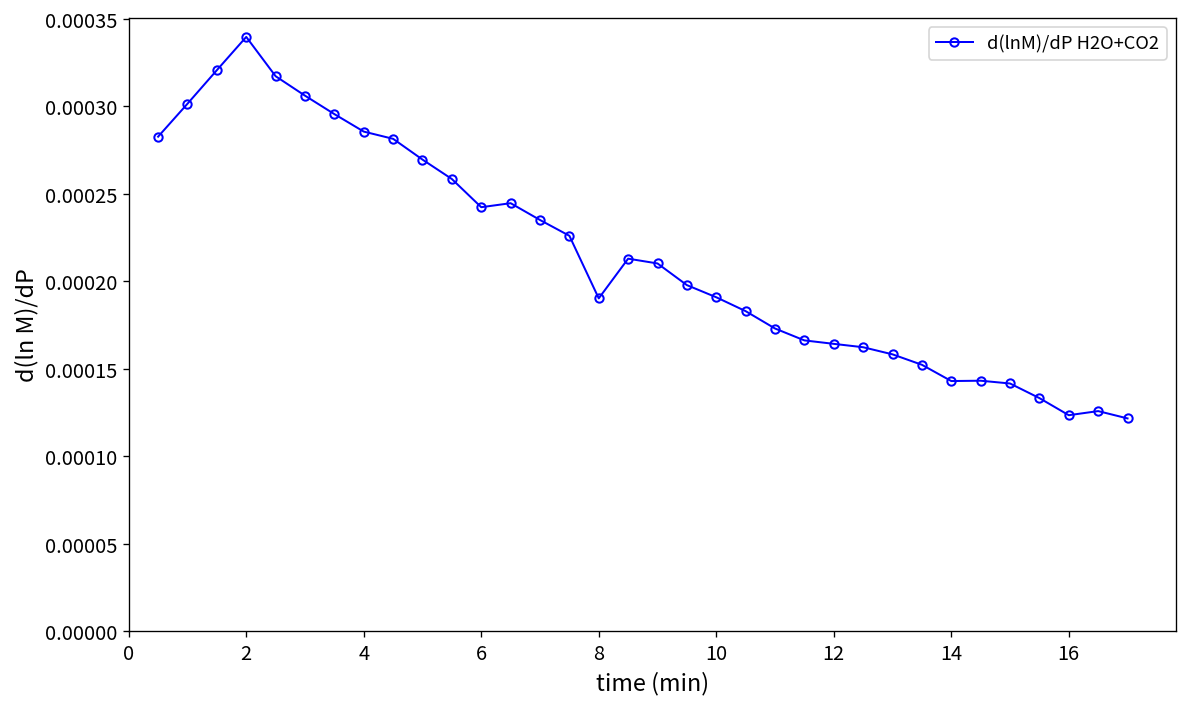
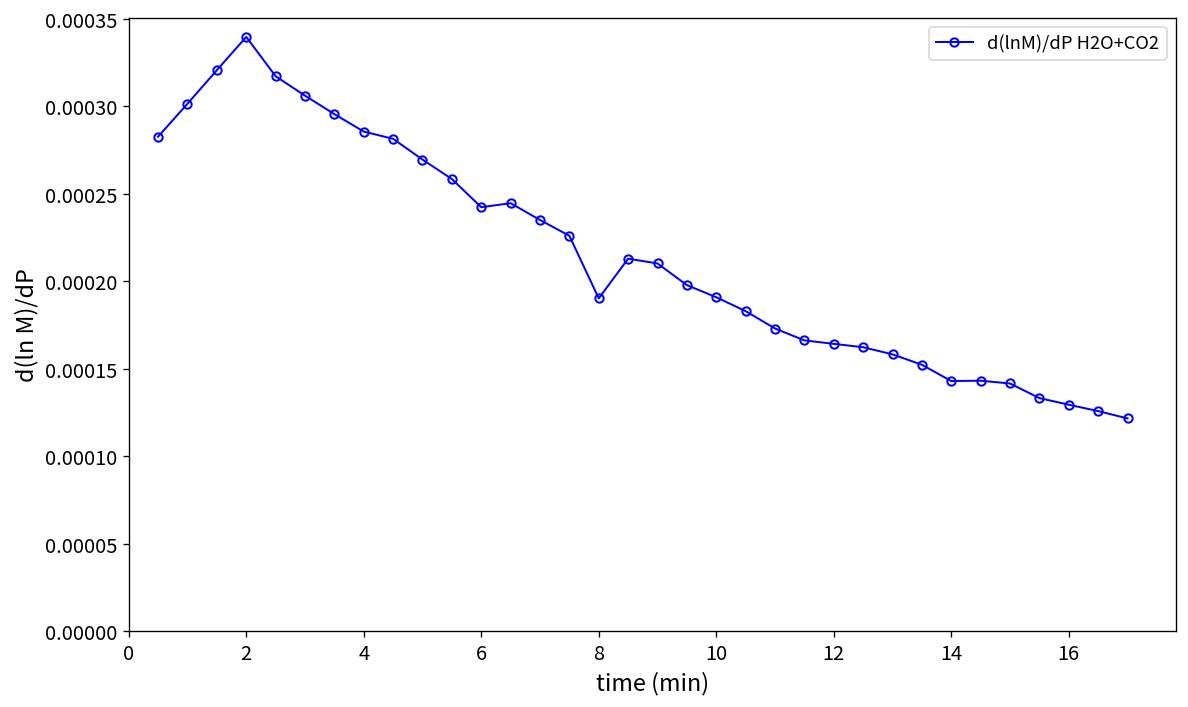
  {
    "2": 0.000340,
    "4": 0.000286,
    "6": 0.000242,
    "8": 0.000190,
    "10": 0.000191,
    "12": 0.000164,
    "14": 0.000143,
-   "16": 0.000123
+   "16": 0.000129
  }
